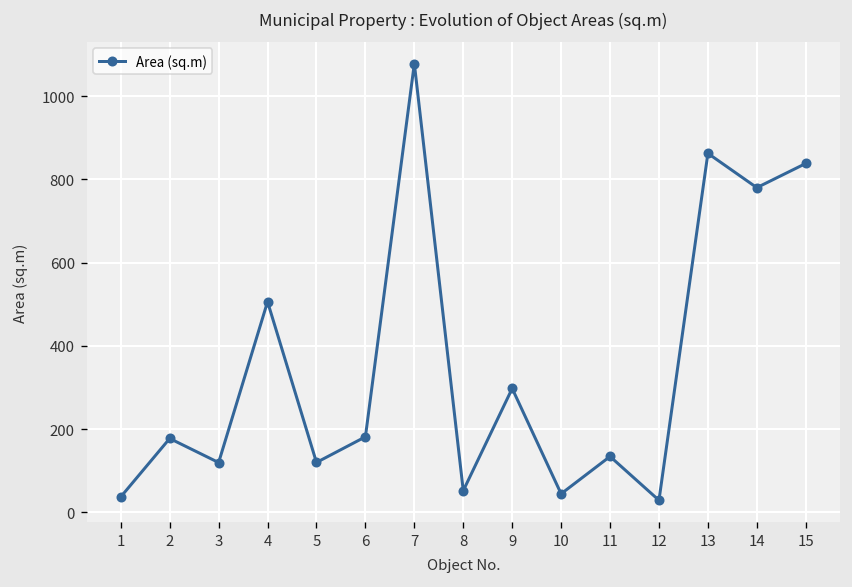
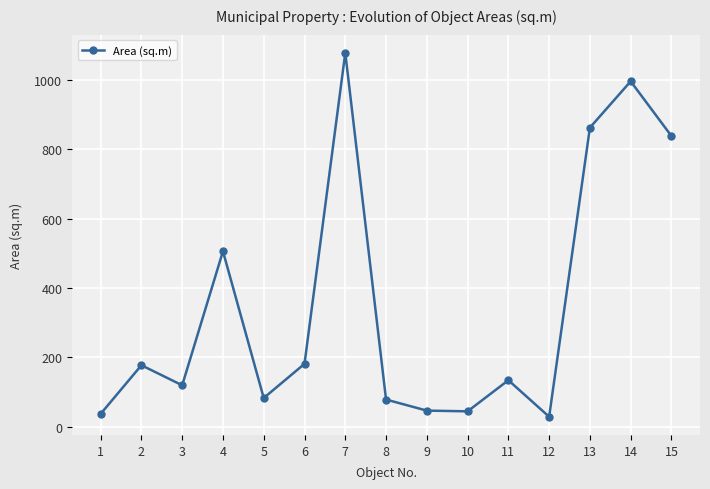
  {
    "1": 40,
    "2": 180,
    "3": 120,
    "4": 510,
-   "5": 120,
+   "5": 80,
    "6": 180,
    "7": 1080,
-   "8": 50,
-   "9": 300,
+   "8": 80,
+   "9": 50,
    "10": 40,
    "11": 130,
    "12": 30,
    "13": 860,
-   "14": 780,
+   "14": 1000,
    "15": 840
  }
